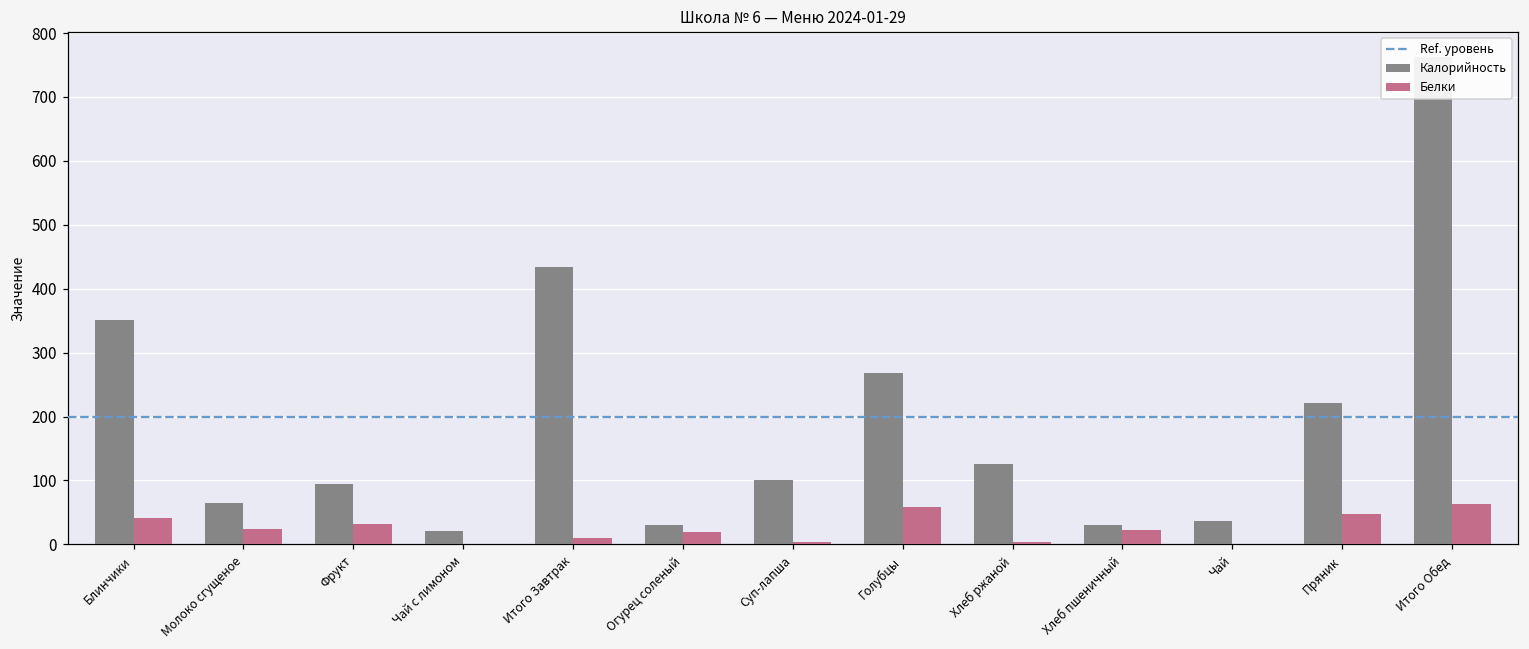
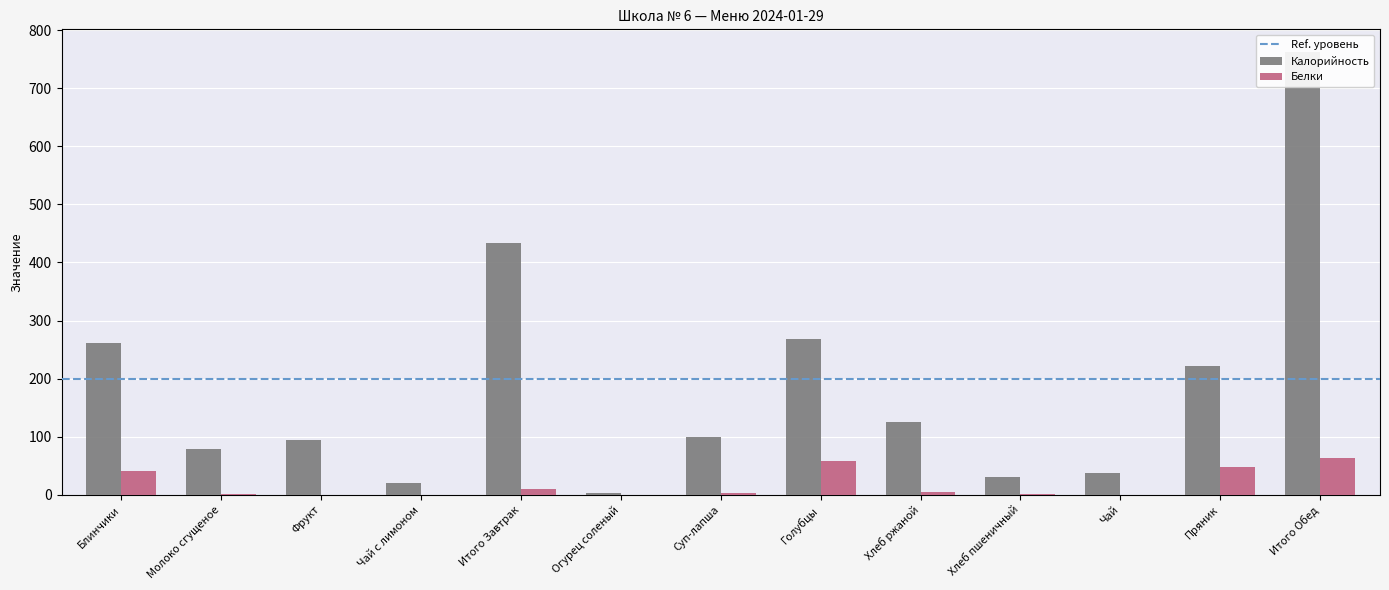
  {
    "Калорийность": {
-     "Блинчики": 350,
-     "Молоко сгущеное": 70,
+     "Блинчики": 260,
+     "Молоко сгущеное": 80,
      "Фрукт": 100,
      "Чай с лимоном": 20,
      "Итого Завтрак": 430,
-     "Огурец соленый": 30,
+     "Огурец соленый": 0,
      "Суп-лапша": 100,
      "Голубцы": 270,
      "Хлеб ржаной": 130,
      "Хлеб пшеничный": 30,
      "Чай": 40,
      "Пряник": 220
    },
    "Белки": {
      "Блинчики": 40,
-     "Молоко сгущеное": 20,
-     "Фрукт": 30,
+     "Молоко сгущеное": 0,
+     "Фрукт": 0,
      "Итого Завтрак": 10,
-     "Огурец соленый": 20,
+     "Огурец соленый": 0,
      "Голубцы": 60,
-     "Хлеб пшеничный": 20,
+     "Хлеб пшеничный": 0,
      "Пряник": 50,
      "Итого Обед": 60
    }
  }
